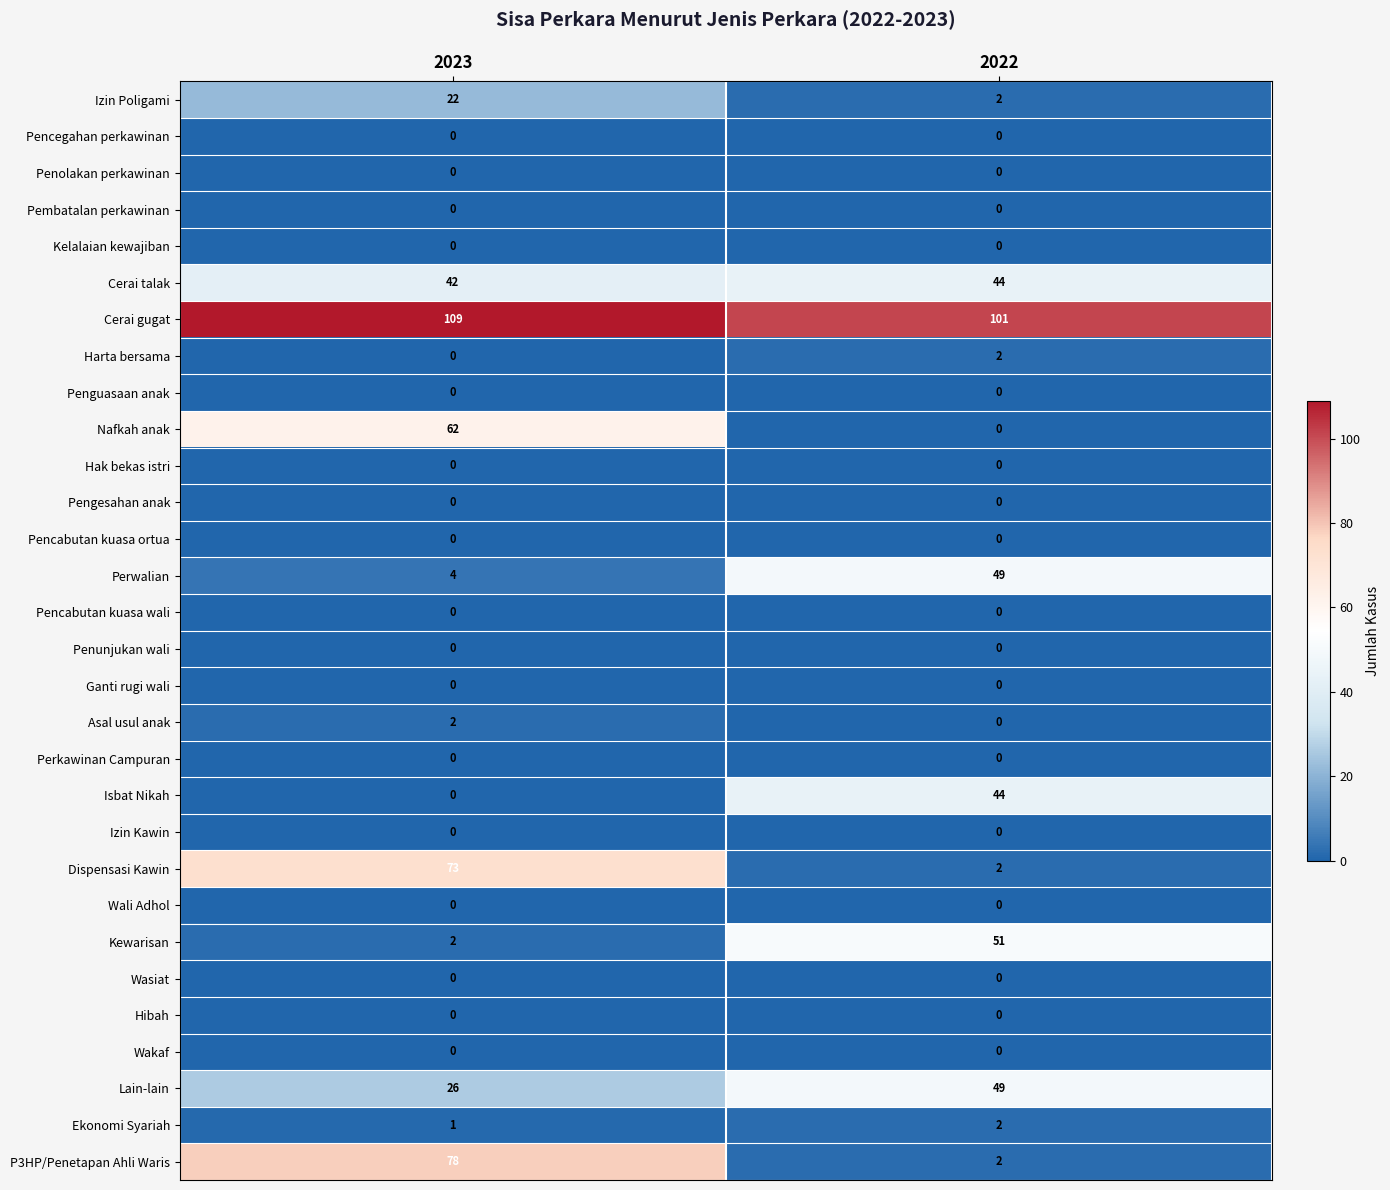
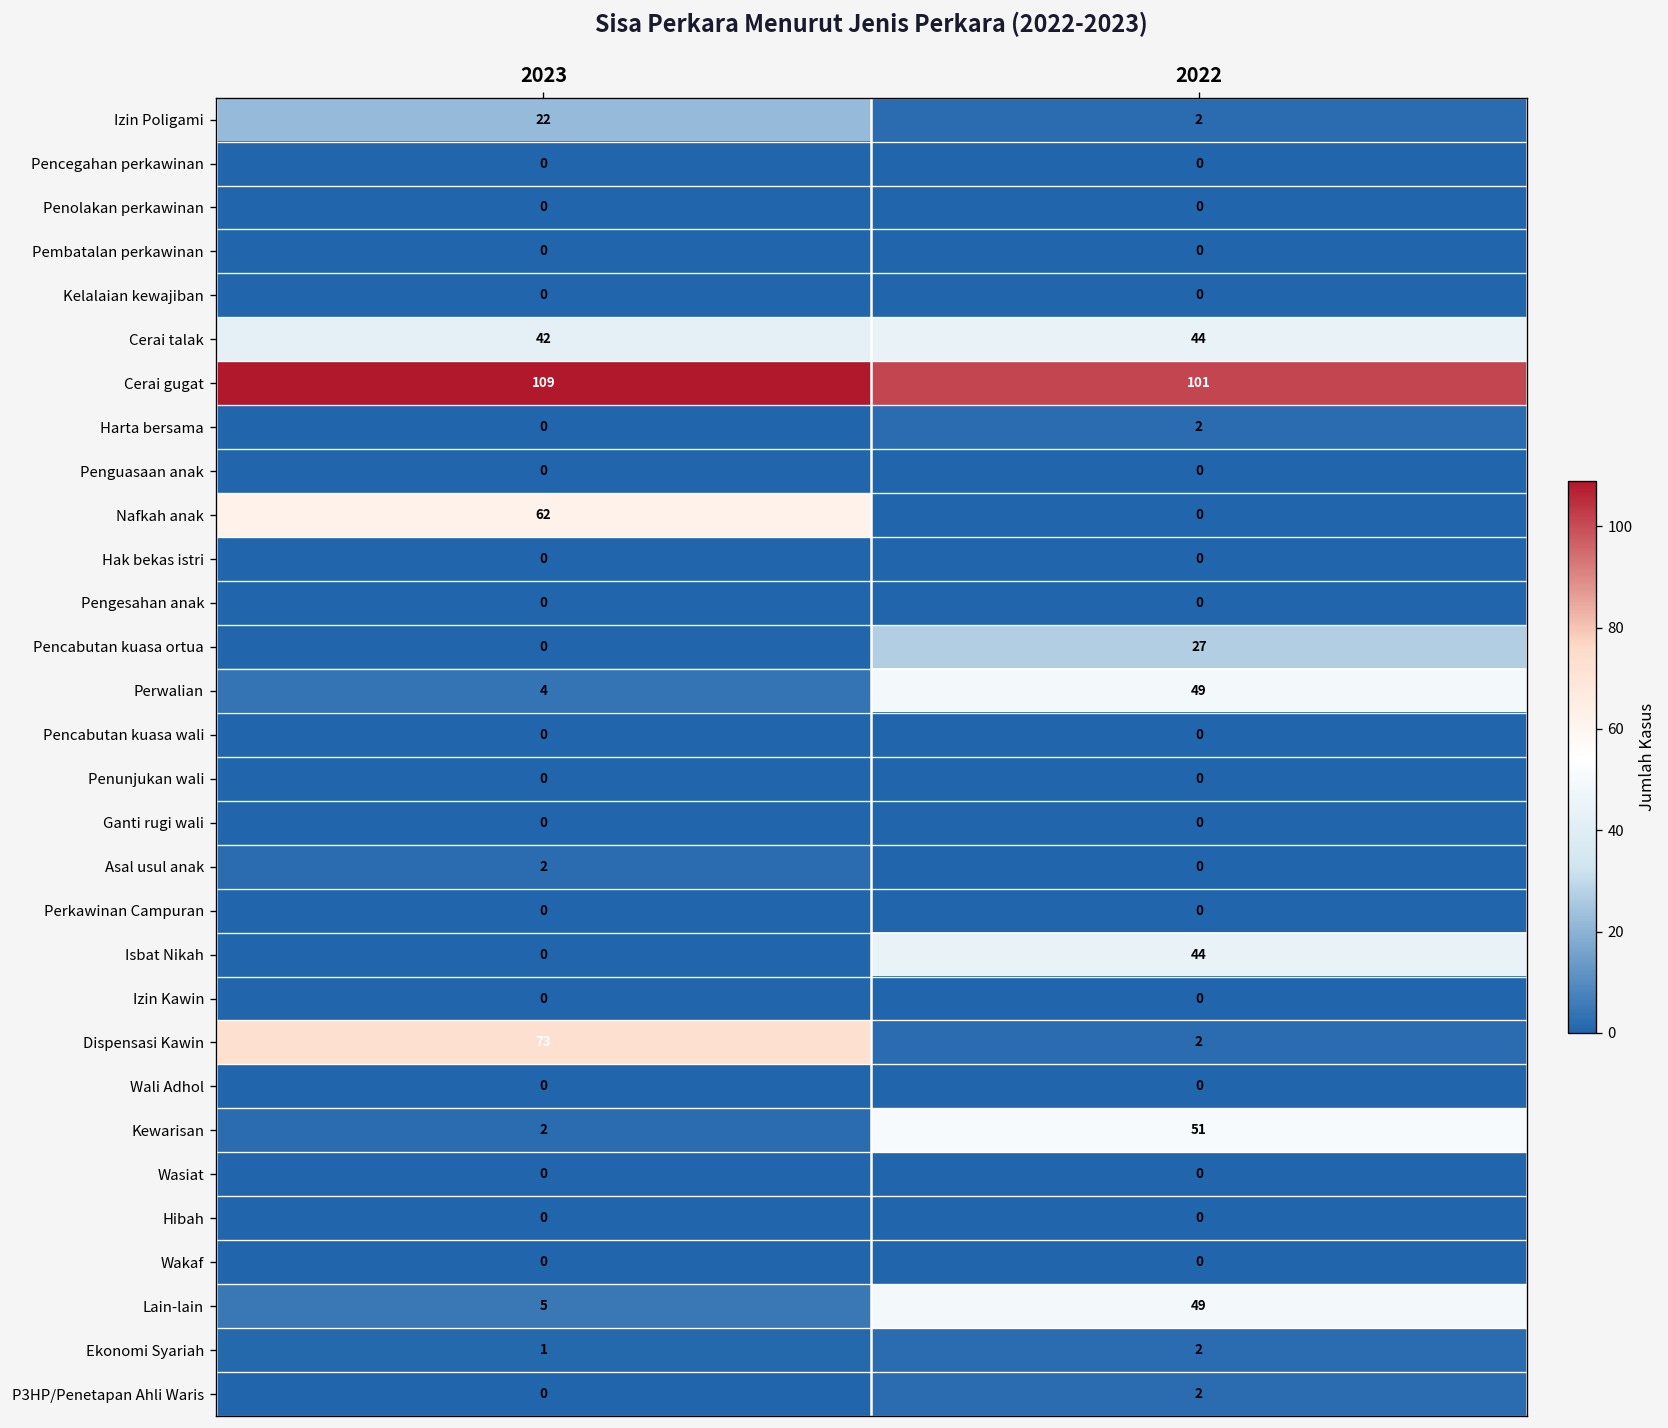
  {
    "Izin Poligami": {
      "2023": 22,
      "2022": 2
    },
    "Pencegahan perkawinan": {
      "2023": 0,
      "2022": 0
    },
    "Penolakan perkawinan": {
      "2023": 0,
      "2022": 0
    },
    "Pembatalan perkawinan": {
      "2023": 0,
      "2022": 0
    },
    "Kelalaian kewajiban": {
      "2023": 0,
      "2022": 0
    },
    "Cerai talak": {
      "2023": 42,
      "2022": 44
    },
    "Cerai gugat": {
      "2023": 109,
      "2022": 101
    },
    "Harta bersama": {
      "2023": 0,
      "2022": 2
    },
    "Penguasaan anak": {
      "2023": 0,
      "2022": 0
    },
    "Nafkah anak": {
      "2023": 62,
      "2022": 0
    },
    "Hak bekas istri": {
      "2023": 0,
      "2022": 0
    },
    "Pengesahan anak": {
      "2023": 0,
      "2022": 0
    },
    "Pencabutan kuasa ortua": {
      "2023": 0,
-     "2022": 0
+     "2022": 27
    },
    "Perwalian": {
      "2023": 4,
      "2022": 49
    },
    "Pencabutan kuasa wali": {
      "2023": 0,
      "2022": 0
    },
    "Penunjukan wali": {
      "2023": 0,
      "2022": 0
    },
    "Ganti rugi wali": {
      "2023": 0,
      "2022": 0
    },
    "Asal usul anak": {
      "2023": 2,
      "2022": 0
    },
    "Perkawinan Campuran": {
      "2023": 0,
      "2022": 0
    },
    "Isbat Nikah": {
      "2023": 0,
      "2022": 44
    },
    "Izin Kawin": {
      "2023": 0,
      "2022": 0
    },
    "Dispensasi Kawin": {
      "2023": 73,
      "2022": 2
    },
    "Wali Adhol": {
      "2023": 0,
      "2022": 0
    },
    "Kewarisan": {
      "2023": 2,
      "2022": 51
    },
    "Wasiat": {
      "2023": 0,
      "2022": 0
    },
    "Hibah": {
      "2023": 0,
      "2022": 0
    },
    "Wakaf": {
      "2023": 0,
      "2022": 0
    },
    "Lain-lain": {
-     "2023": 26,
+     "2023": 5,
      "2022": 49
    },
    "Ekonomi Syariah": {
      "2023": 1,
      "2022": 2
    },
    "P3HP/Penetapan Ahli Waris": {
-     "2023": 78,
+     "2023": 0,
      "2022": 2
    }
  }
